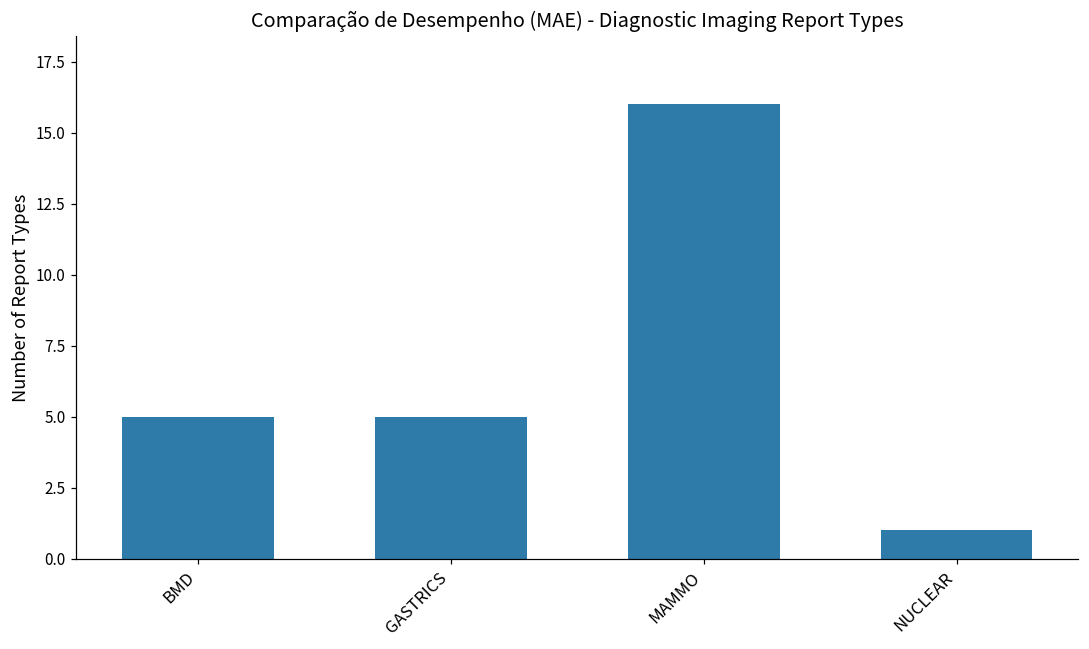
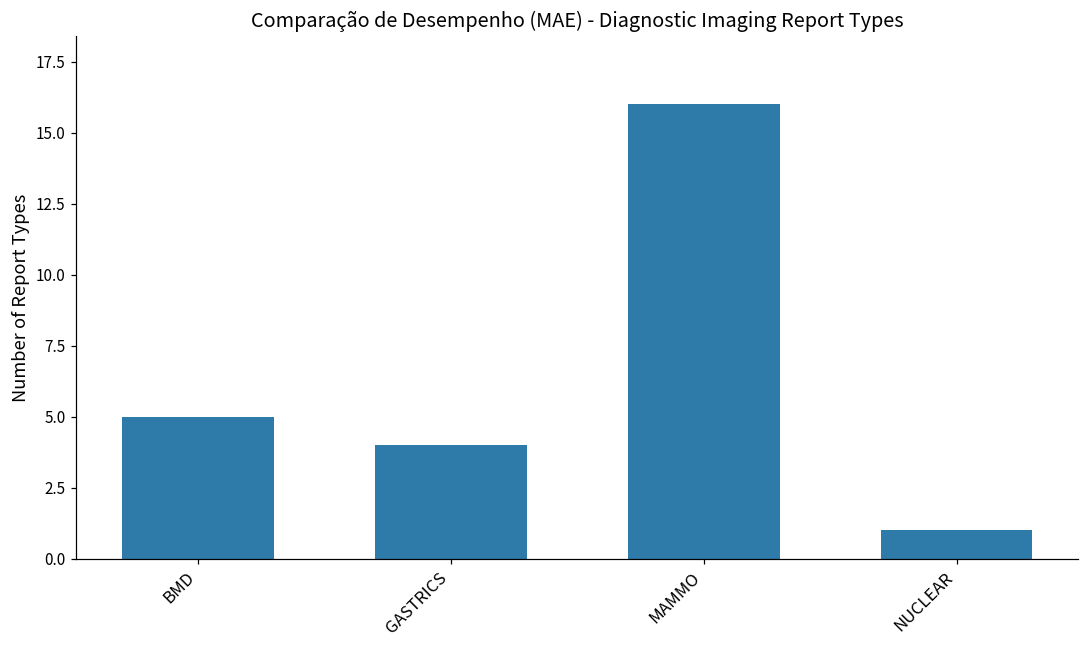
  {
    "BMD": 5,
-   "GASTRICS": 5,
+   "GASTRICS": 4,
    "MAMMO": 16,
    "NUCLEAR": 1
  }
